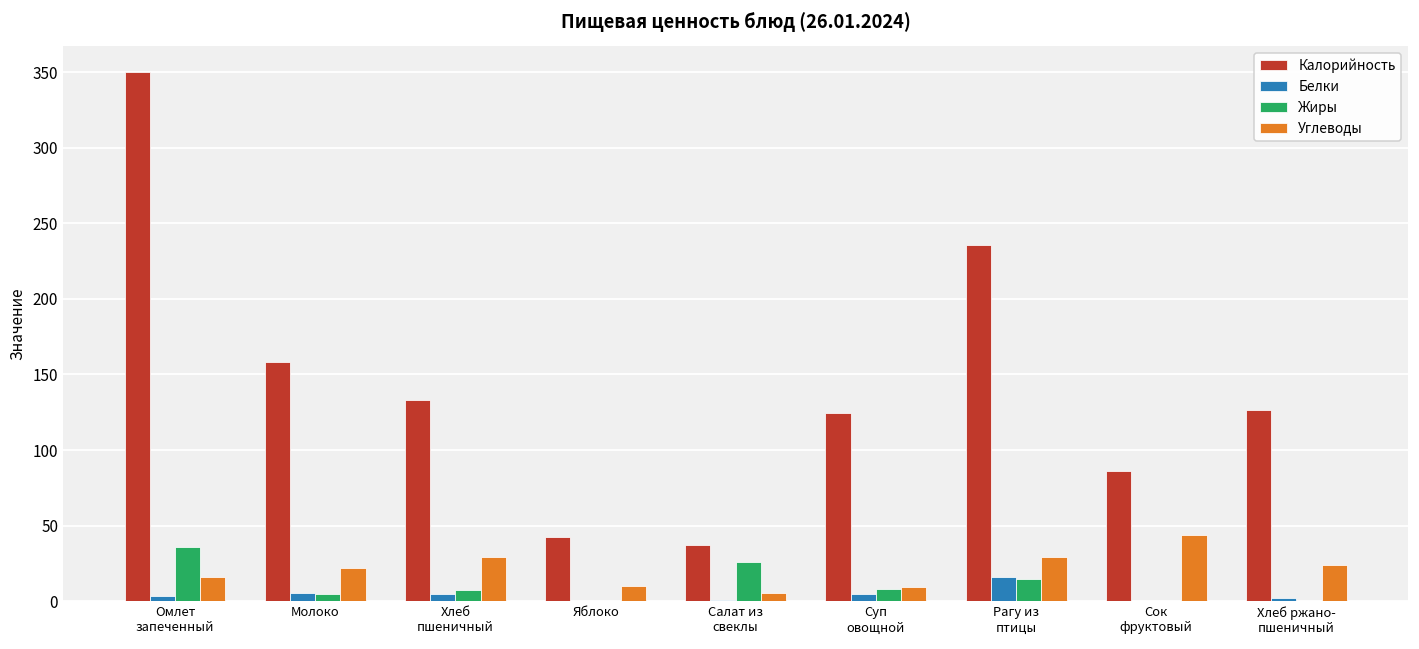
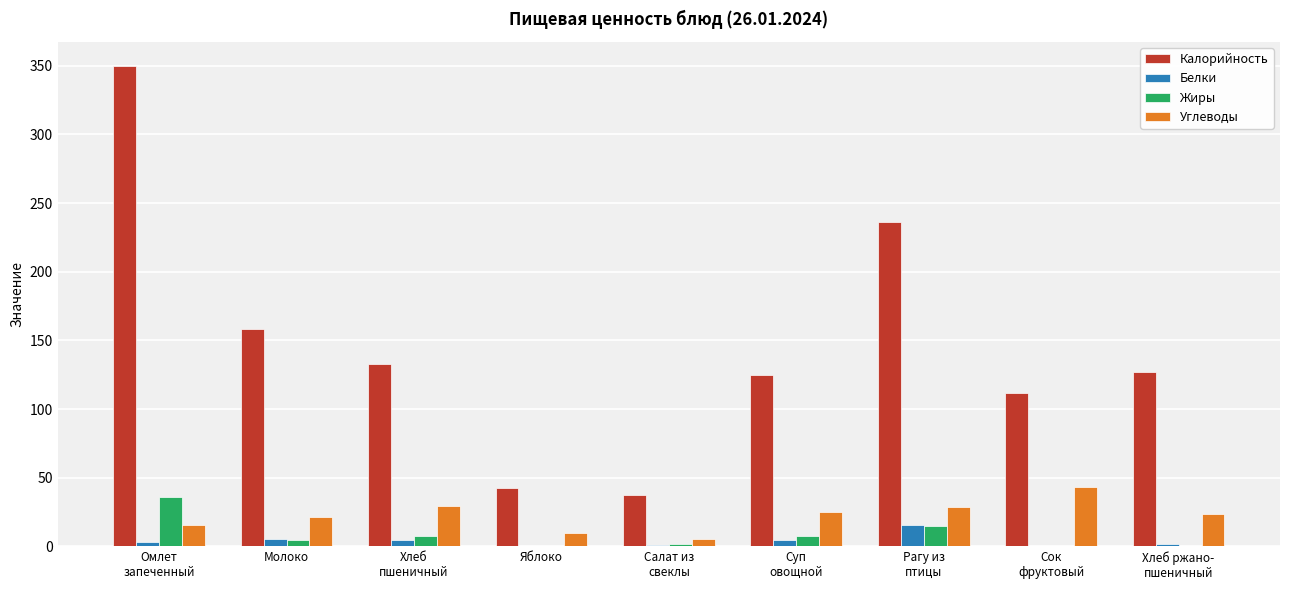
  {
    "Калорийность": {
      "Омлет запеченный": 350,
      "Молоко": 158,
      "Хлеб пшеничный": 133,
      "Яблоко": 43,
      "Салат из свеклы": 37,
      "Суп овощной": 125,
      "Рагу из птицы": 236,
-     "Сок фруктовый": 86,
+     "Сок фруктовый": 112,
      "Хлеб ржано- пшеничный": 127
    },
    "Белки": {
      "Омлет запеченный": 3,
      "Молоко": 5,
      "Хлеб пшеничный": 5,
      "Суп овощной": 5,
      "Рагу из птицы": 16,
      "Хлеб ржано- пшеничный": 2
    },
    "Жиры": {
      "Омлет запеченный": 36,
      "Молоко": 5,
      "Хлеб пшеничный": 7,
-     "Салат из свеклы": 26,
+     "Салат из свеклы": 2,
      "Суп овощной": 8,
      "Рагу из птицы": 15
    },
    "Углеводы": {
      "Омлет запеченный": 16,
      "Молоко": 22,
      "Хлеб пшеничный": 30,
      "Яблоко": 10,
      "Салат из свеклы": 5,
-     "Суп овощной": 9,
+     "Суп овощной": 25,
      "Рагу из птицы": 29,
      "Сок фруктовый": 44,
      "Хлеб ржано- пшеничный": 24
    }
  }
